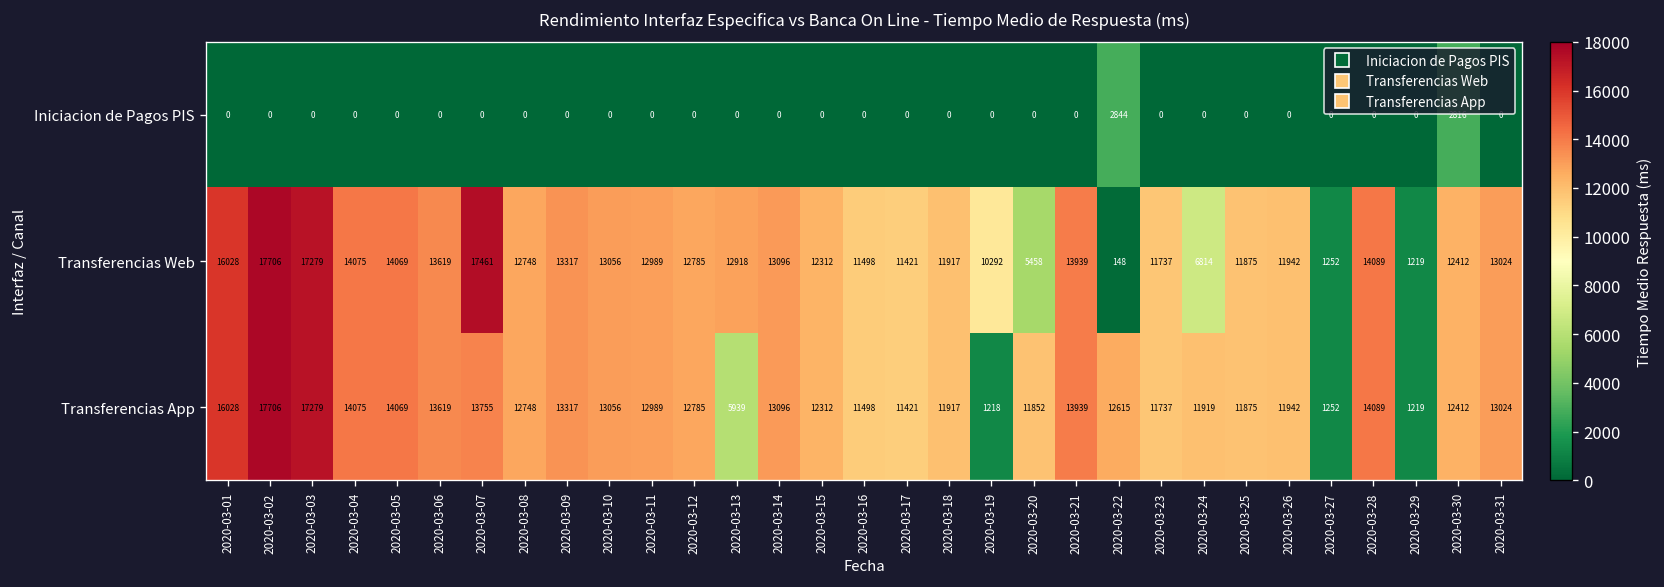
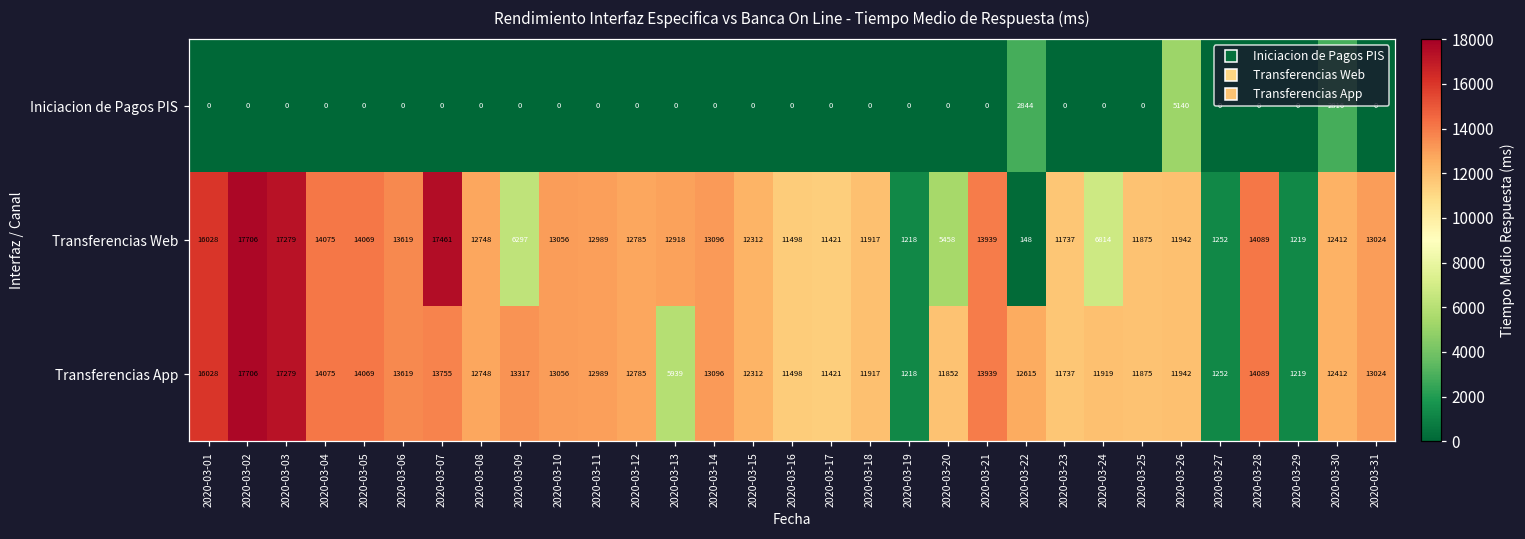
  {
    "Iniciacion de Pagos PIS": {
      "2020-03-01": 0,
      "2020-03-02": 0,
      "2020-03-03": 0,
      "2020-03-04": 0,
      "2020-03-05": 0,
      "2020-03-06": 0,
      "2020-03-07": 0,
      "2020-03-08": 0,
      "2020-03-09": 0,
      "2020-03-10": 0,
      "2020-03-11": 0,
      "2020-03-12": 0,
      "2020-03-13": 0,
      "2020-03-14": 0,
      "2020-03-15": 0,
      "2020-03-16": 0,
      "2020-03-17": 0,
      "2020-03-18": 0,
      "2020-03-19": 0,
      "2020-03-20": 0,
      "2020-03-21": 0,
      "2020-03-22": 2844,
      "2020-03-23": 0,
      "2020-03-24": 0,
      "2020-03-25": 0,
-     "2020-03-26": 0,
+     "2020-03-26": 5140,
      "2020-03-27": 0,
      "2020-03-28": 0,
      "2020-03-29": 0,
      "2020-03-30": 2816,
      "2020-03-31": 0
    },
    "Transferencias Web": {
      "2020-03-01": 16028,
      "2020-03-02": 17706,
      "2020-03-03": 17279,
      "2020-03-04": 14075,
      "2020-03-05": 14069,
      "2020-03-06": 13619,
      "2020-03-07": 17461,
      "2020-03-08": 12748,
-     "2020-03-09": 13317,
+     "2020-03-09": 6297,
      "2020-03-10": 13056,
      "2020-03-11": 12989,
      "2020-03-12": 12785,
      "2020-03-13": 12918,
      "2020-03-14": 13096,
      "2020-03-15": 12312,
      "2020-03-16": 11498,
      "2020-03-17": 11421,
      "2020-03-18": 11917,
-     "2020-03-19": 10292,
+     "2020-03-19": 1218,
      "2020-03-20": 5458,
      "2020-03-21": 13939,
      "2020-03-22": 148,
      "2020-03-23": 11737,
      "2020-03-24": 6814,
      "2020-03-25": 11875,
      "2020-03-26": 11942,
      "2020-03-27": 1252,
      "2020-03-28": 14089,
      "2020-03-29": 1219,
      "2020-03-30": 12412,
      "2020-03-31": 13024
    },
    "Transferencias App": {
      "2020-03-01": 16028,
      "2020-03-02": 17706,
      "2020-03-03": 17279,
      "2020-03-04": 14075,
      "2020-03-05": 14069,
      "2020-03-06": 13619,
      "2020-03-07": 13755,
      "2020-03-08": 12748,
      "2020-03-09": 13317,
      "2020-03-10": 13056,
      "2020-03-11": 12989,
      "2020-03-12": 12785,
      "2020-03-13": 5939,
      "2020-03-14": 13096,
      "2020-03-15": 12312,
      "2020-03-16": 11498,
      "2020-03-17": 11421,
      "2020-03-18": 11917,
      "2020-03-19": 1218,
      "2020-03-20": 11852,
      "2020-03-21": 13939,
      "2020-03-22": 12615,
      "2020-03-23": 11737,
      "2020-03-24": 11919,
      "2020-03-25": 11875,
      "2020-03-26": 11942,
      "2020-03-27": 1252,
      "2020-03-28": 14089,
      "2020-03-29": 1219,
      "2020-03-30": 12412,
      "2020-03-31": 13024
    }
  }
